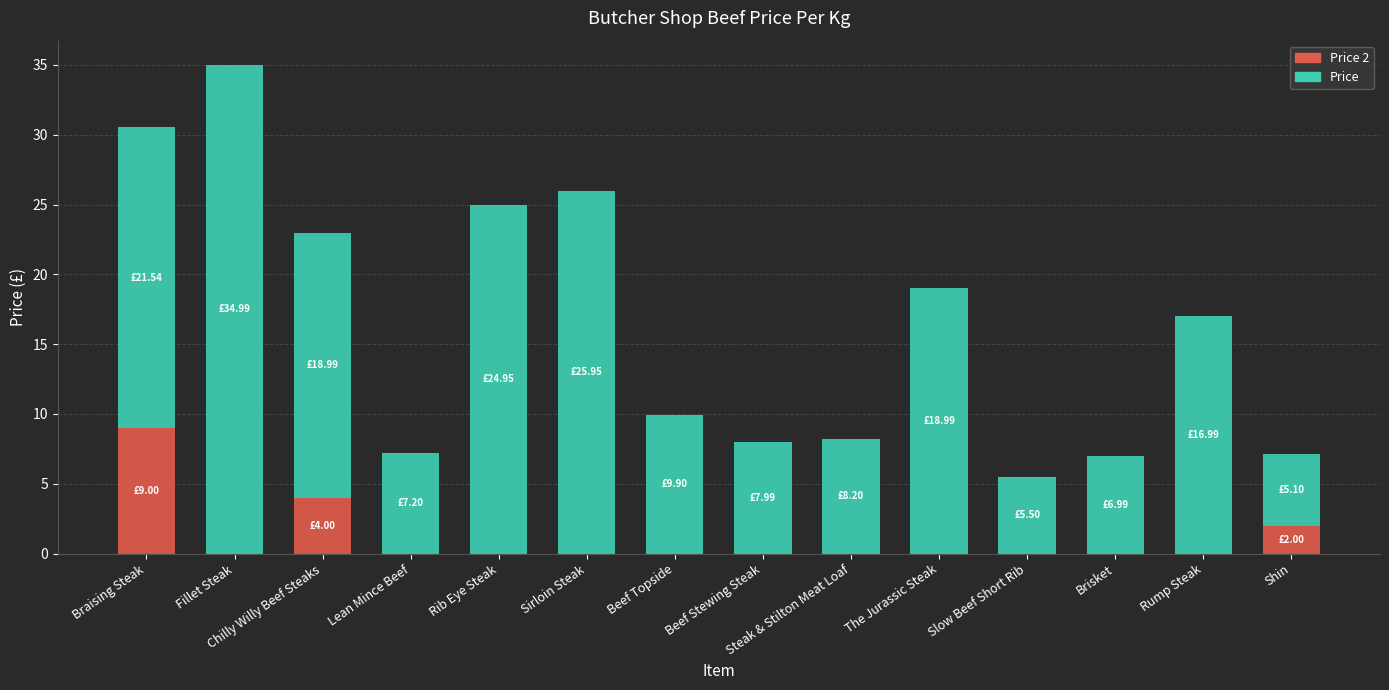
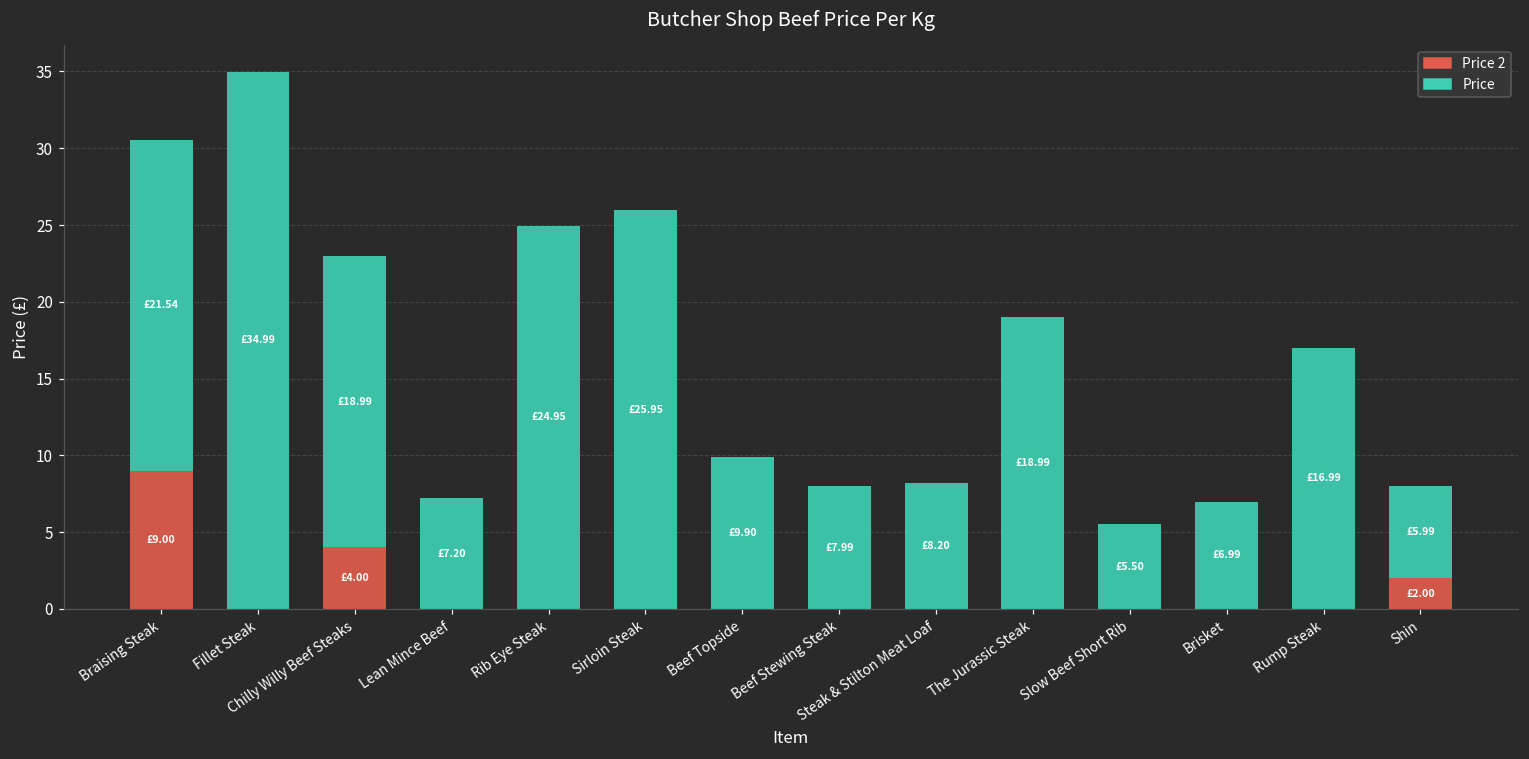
  {
    "Price 2": {
      "Braising Steak": "£9.00",
      "Chilly Willy Beef Steaks": "£4.00",
      "Shin": "£2.00"
    },
    "Price": {
      "Braising Steak": "£21.54",
      "Fillet Steak": "£34.99",
      "Chilly Willy Beef Steaks": "£18.99",
      "Lean Mince Beef": "£7.20",
      "Rib Eye Steak": "£24.95",
      "Sirloin Steak": "£25.95",
      "Beef Topside": "£9.90",
      "Beef Stewing Steak": "£7.99",
      "Steak & Stilton Meat Loaf": "£8.20",
      "The Jurassic Steak": "£18.99",
      "Slow Beef Short Rib": "£5.50",
      "Brisket": "£6.99",
      "Rump Steak": "£16.99",
-     "Shin": "£5.10"
+     "Shin": "£5.99"
    }
  }
